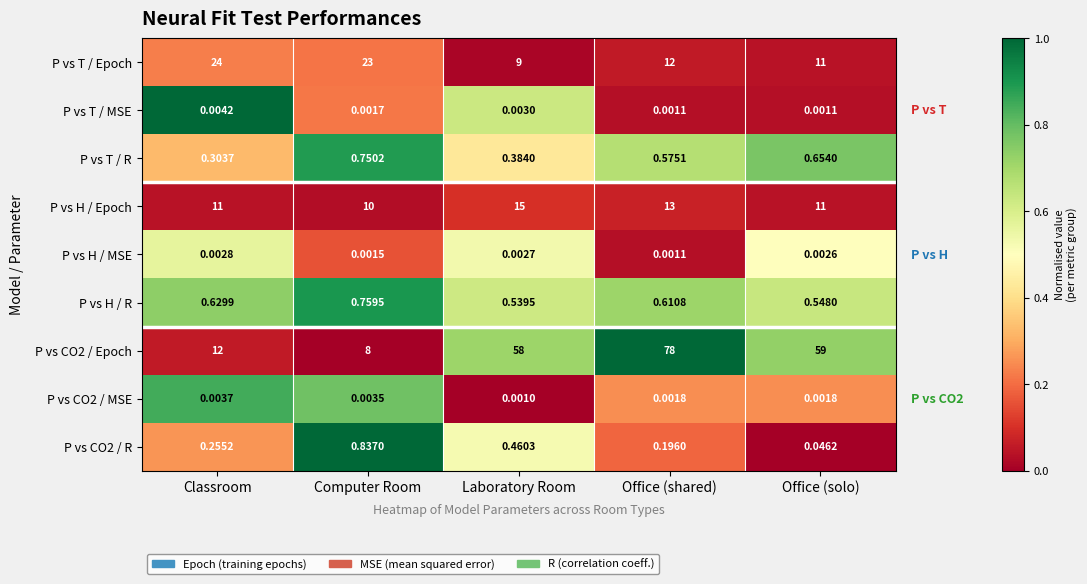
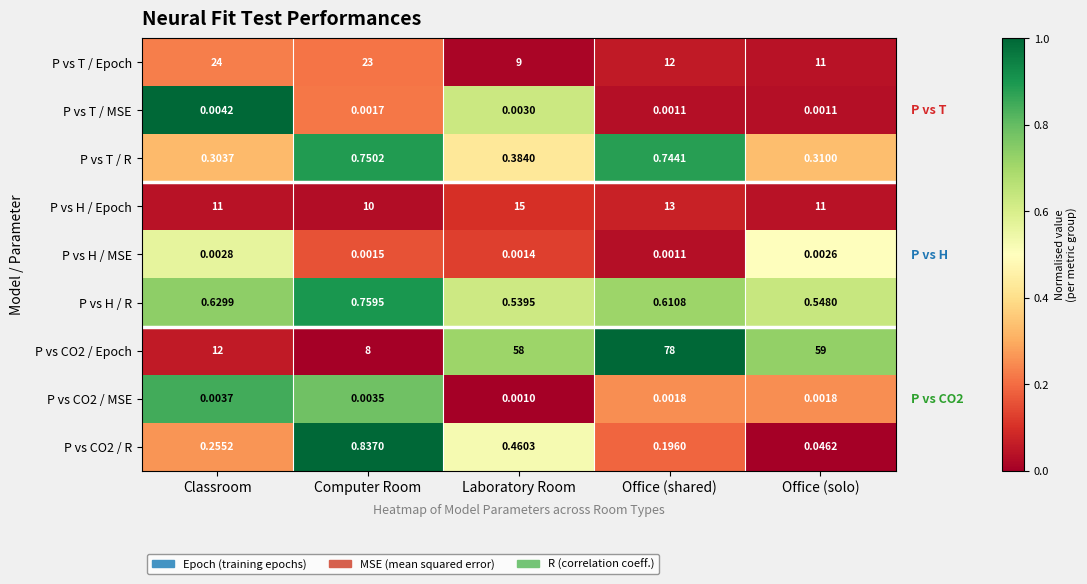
  {
    "P vs T / Epoch": {
      "Classroom": 24,
      "Computer Room": 23,
      "Laboratory Room": 9,
      "Office (shared)": 12,
      "Office (solo)": 11
    },
    "P vs T / MSE": {
      "Classroom": 0.0042,
      "Computer Room": 0.0017,
      "Laboratory Room": 0.0030,
      "Office (shared)": 0.0011,
      "Office (solo)": 0.0011
    },
    "P vs T / R": {
      "Classroom": 0.3037,
      "Computer Room": 0.7502,
      "Laboratory Room": 0.3840,
-     "Office (shared)": 0.5751,
-     "Office (solo)": 0.6540
+     "Office (shared)": 0.7441,
+     "Office (solo)": 0.3100
    },
    "P vs H / Epoch": {
      "Classroom": 11,
      "Computer Room": 10,
      "Laboratory Room": 15,
      "Office (shared)": 13,
      "Office (solo)": 11
    },
    "P vs H / MSE": {
      "Classroom": 0.0028,
      "Computer Room": 0.0015,
-     "Laboratory Room": 0.0027,
+     "Laboratory Room": 0.0014,
      "Office (shared)": 0.0011,
      "Office (solo)": 0.0026
    },
    "P vs H / R": {
      "Classroom": 0.6299,
      "Computer Room": 0.7595,
      "Laboratory Room": 0.5395,
      "Office (shared)": 0.6108,
      "Office (solo)": 0.5480
    },
    "P vs CO2 / Epoch": {
      "Classroom": 12,
      "Computer Room": 8,
      "Laboratory Room": 58,
      "Office (shared)": 78,
      "Office (solo)": 59
    },
    "P vs CO2 / MSE": {
      "Classroom": 0.0037,
      "Computer Room": 0.0035,
      "Laboratory Room": 0.0010,
      "Office (shared)": 0.0018,
      "Office (solo)": 0.0018
    },
    "P vs CO2 / R": {
      "Classroom": 0.2552,
      "Computer Room": 0.8370,
      "Laboratory Room": 0.4603,
      "Office (shared)": 0.1960,
      "Office (solo)": 0.0462
    }
  }
